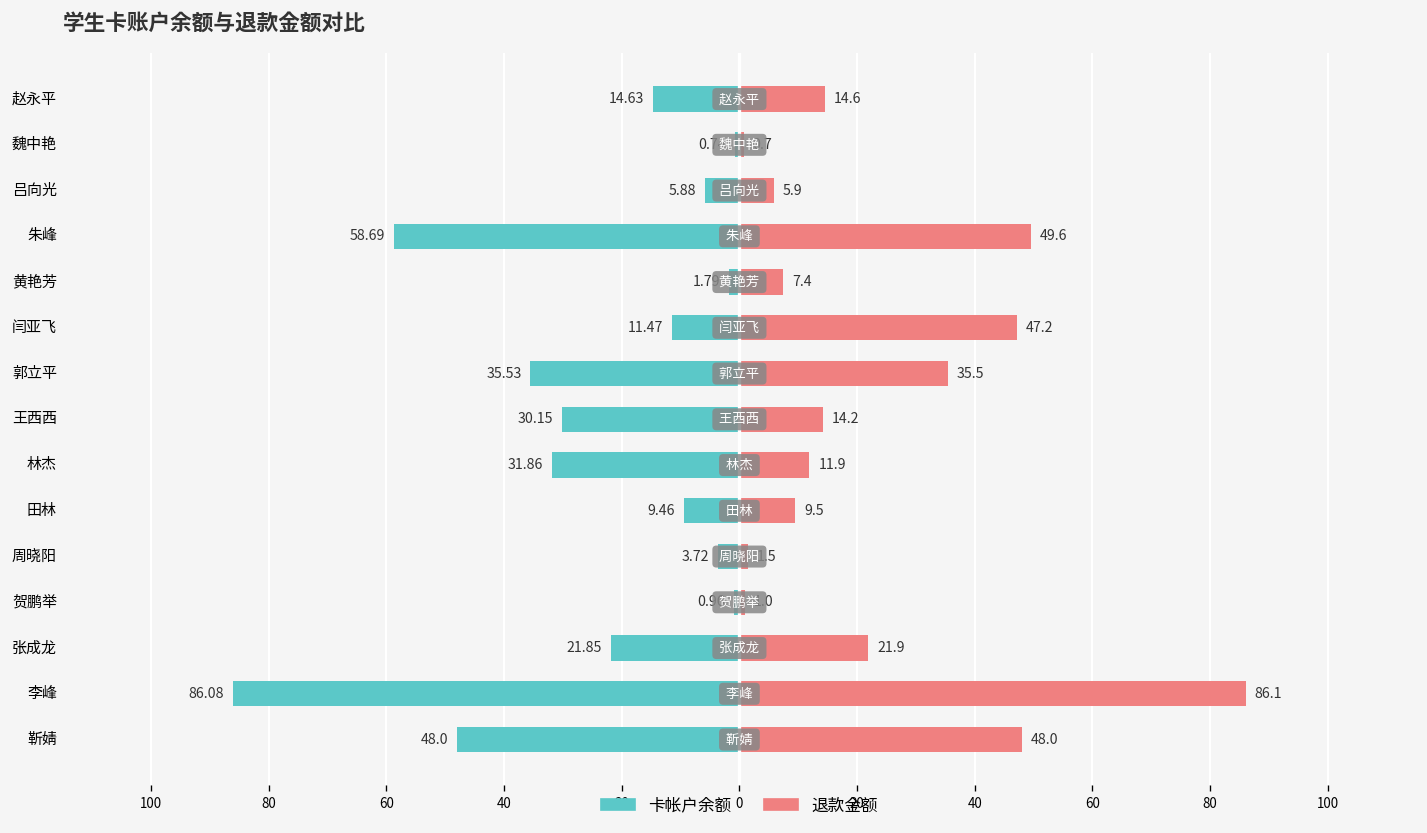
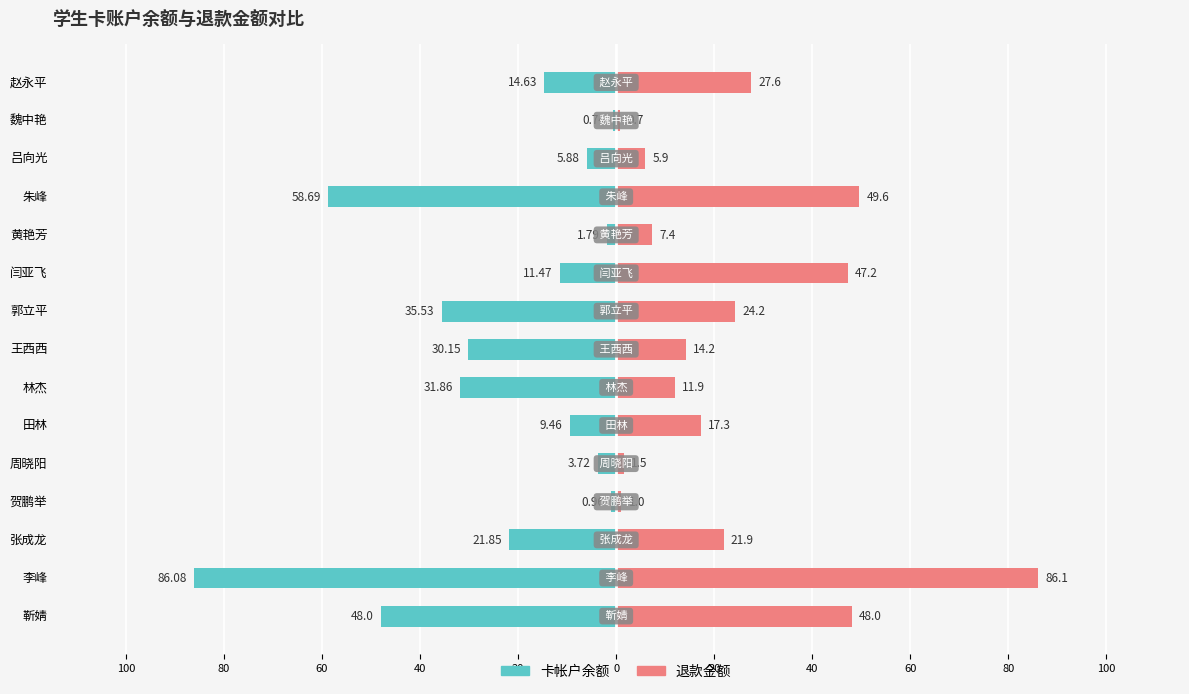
  {
    "退款金额": {
-     "赵永平": 14.6,
+     "赵永平": 27.6,
      "吕向光": 5.9,
      "朱峰": 49.6,
      "黄艳芳": 7.4,
      "闫亚飞": 47.2,
-     "郭立平": 35.5,
+     "郭立平": 24.2,
      "王西西": 14.2,
      "林杰": 11.9,
-     "田林": 9.5,
+     "田林": 17.3,
      "张成龙": 21.9,
      "李峰": 86.1,
      "靳婧": 48.0
    }
  }
